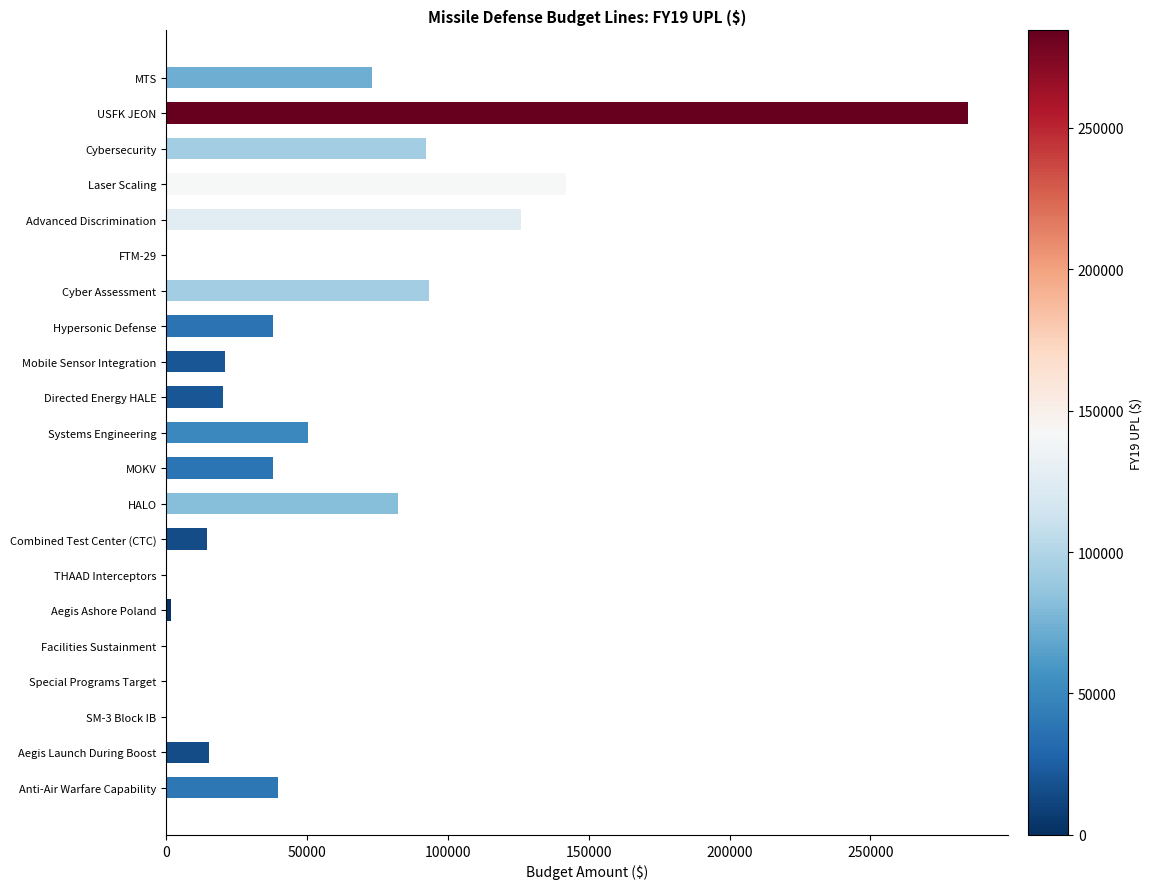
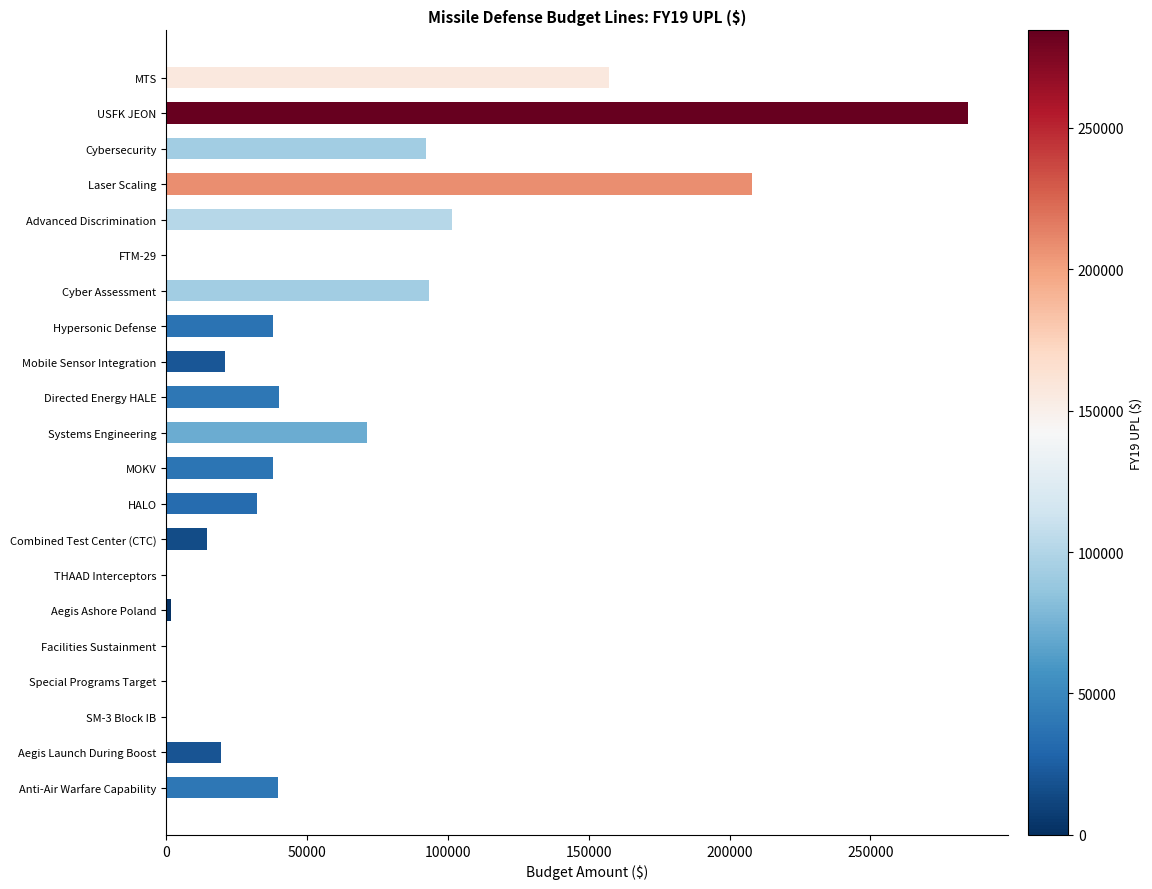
  {
-   "MTS": 73000,
+   "MTS": 157000,
    "USFK JEON": 285000,
    "Cybersecurity": 92000,
-   "Laser Scaling": 142000,
-   "Advanced Discrimination": 126000,
+   "Laser Scaling": 208000,
+   "Advanced Discrimination": 101000,
    "FTM-29": 0,
    "Cyber Assessment": 93000,
    "Hypersonic Defense": 38000,
    "Mobile Sensor Integration": 21000,
-   "Directed Energy HALE": 20000,
-   "Systems Engineering": 50000,
+   "Directed Energy HALE": 40000,
+   "Systems Engineering": 71000,
    "MOKV": 38000,
-   "HALO": 82000,
+   "HALO": 32000,
    "Combined Test Center (CTC)": 15000,
    "THAAD Interceptors": 0,
    "Aegis Ashore Poland": 2000,
    "Facilities Sustainment": 0,
    "Special Programs Target": 0,
    "SM-3 Block IB": 0,
-   "Aegis Launch During Boost": 15000,
+   "Aegis Launch During Boost": 19000,
    "Anti-Air Warfare Capability": 40000
  }
